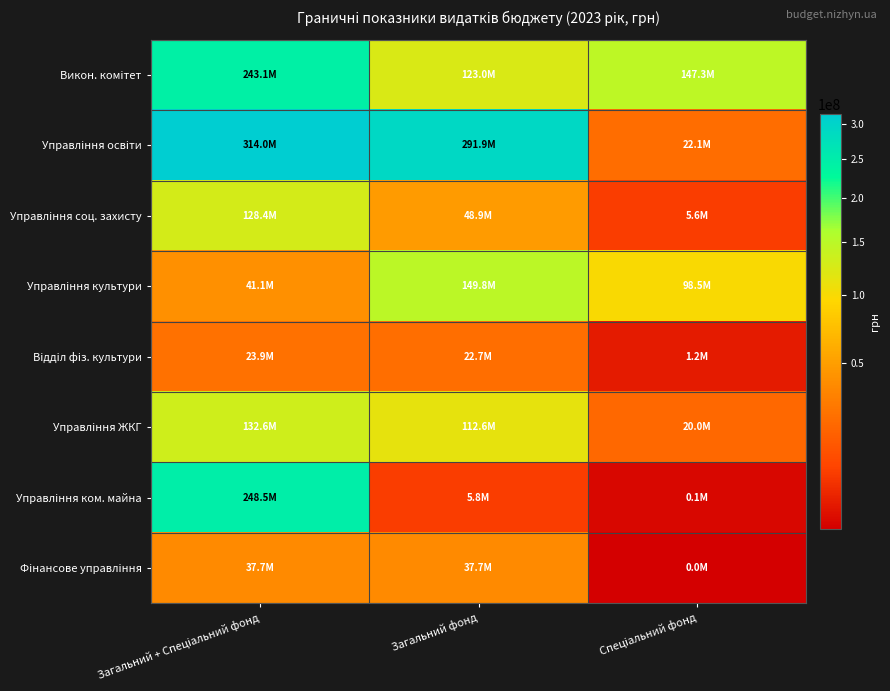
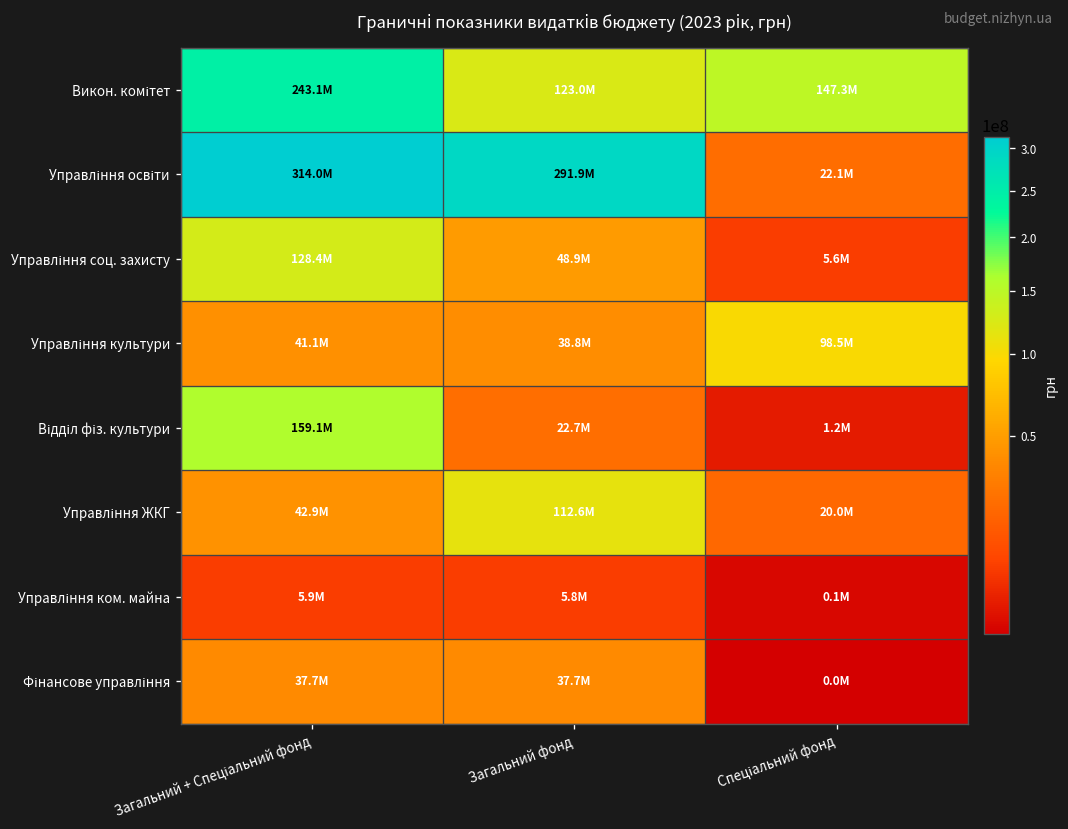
  {
    "Викон. комітет": {
      "Загальний + Спеціальний фонд": "243.1M",
      "Загальний фонд": "123.0M",
      "Спеціальний фонд": "147.3M"
    },
    "Управління освіти": {
      "Загальний + Спеціальний фонд": "314.0M",
      "Загальний фонд": "291.9M",
      "Спеціальний фонд": "22.1M"
    },
    "Управління соц. захисту": {
      "Загальний + Спеціальний фонд": "128.4M",
      "Загальний фонд": "48.9M",
      "Спеціальний фонд": "5.6M"
    },
    "Управління культури": {
      "Загальний + Спеціальний фонд": "41.1M",
-     "Загальний фонд": "149.8M",
+     "Загальний фонд": "38.8M",
      "Спеціальний фонд": "98.5M"
    },
    "Відділ фіз. культури": {
-     "Загальний + Спеціальний фонд": "23.9M",
+     "Загальний + Спеціальний фонд": "159.1M",
      "Загальний фонд": "22.7M",
      "Спеціальний фонд": "1.2M"
    },
    "Управління ЖКГ": {
-     "Загальний + Спеціальний фонд": "132.6M",
+     "Загальний + Спеціальний фонд": "42.9M",
      "Загальний фонд": "112.6M",
      "Спеціальний фонд": "20.0M"
    },
    "Управління ком. майна": {
-     "Загальний + Спеціальний фонд": "248.5M",
+     "Загальний + Спеціальний фонд": "5.9M",
      "Загальний фонд": "5.8M",
      "Спеціальний фонд": "0.1M"
    },
    "Фінансове управління": {
      "Загальний + Спеціальний фонд": "37.7M",
      "Загальний фонд": "37.7M",
      "Спеціальний фонд": "0.0M"
    }
  }
